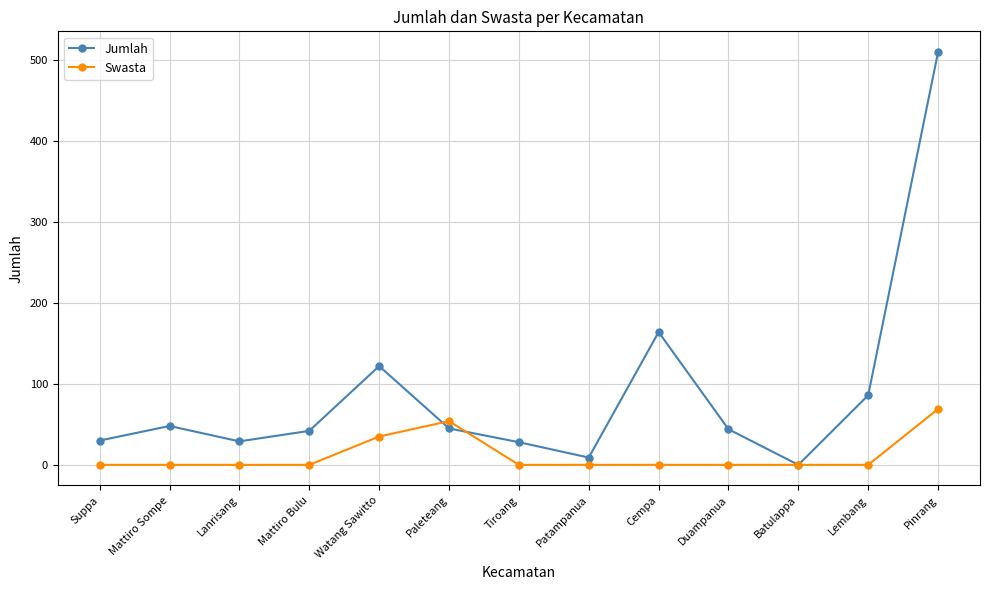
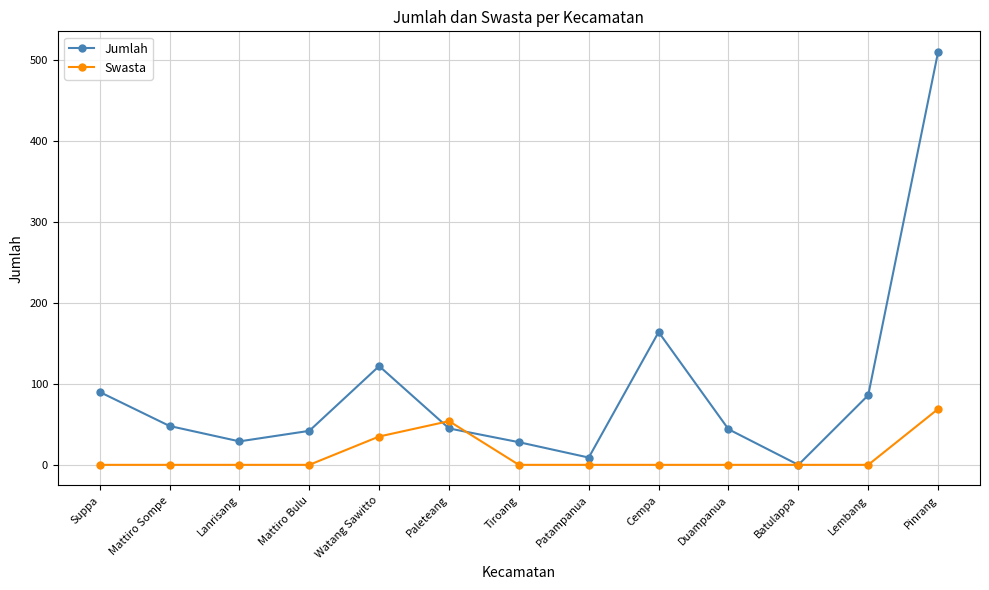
  {
    "Jumlah": {
-     "Suppa": 30,
+     "Suppa": 90,
      "Mattiro Sompe": 50,
      "Lanrisang": 30,
      "Mattiro Bulu": 40,
      "Watang Sawitto": 120,
      "Paleteang": 50,
      "Tiroang": 30,
      "Patampanua": 10,
      "Cempa": 160,
      "Duampanua": 40,
      "Lembang": 90,
      "Pinrang": 510
    },
    "Swasta": {
      "Suppa": 0,
      "Mattiro Sompe": 0,
      "Lanrisang": 0,
      "Mattiro Bulu": 0,
      "Watang Sawitto": 40,
      "Paleteang": 50,
      "Tiroang": 0,
      "Patampanua": 0,
      "Cempa": 0,
      "Duampanua": 0,
      "Lembang": 0,
      "Pinrang": 70
    }
  }
